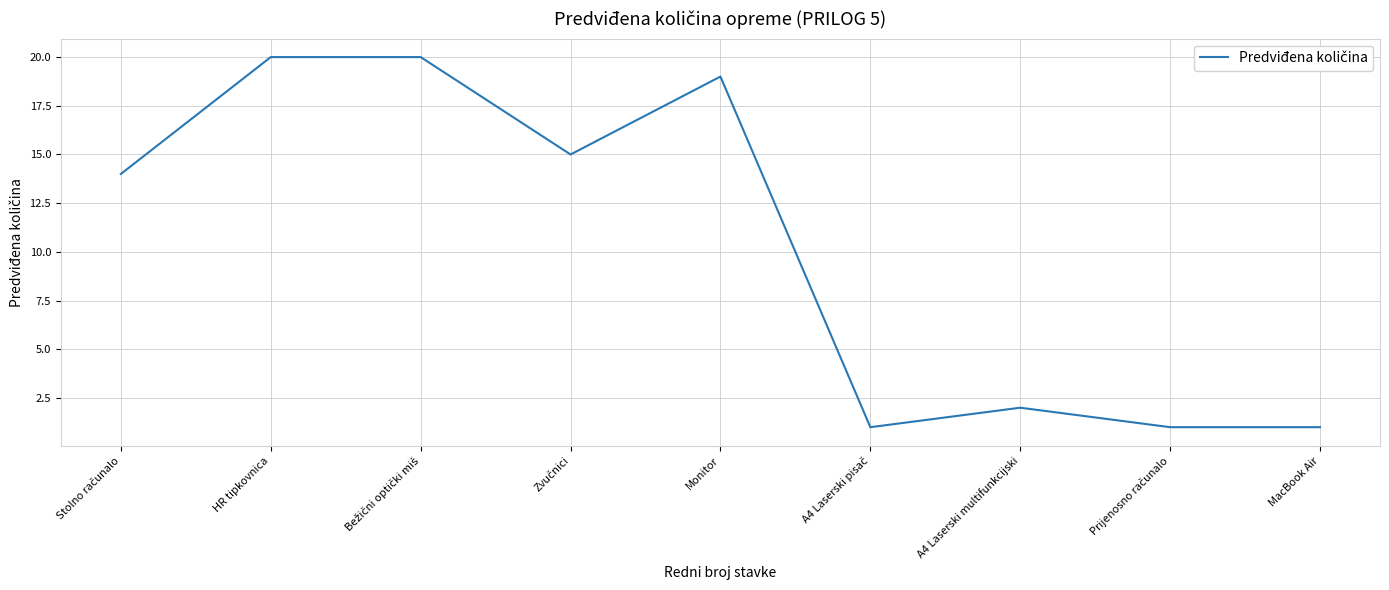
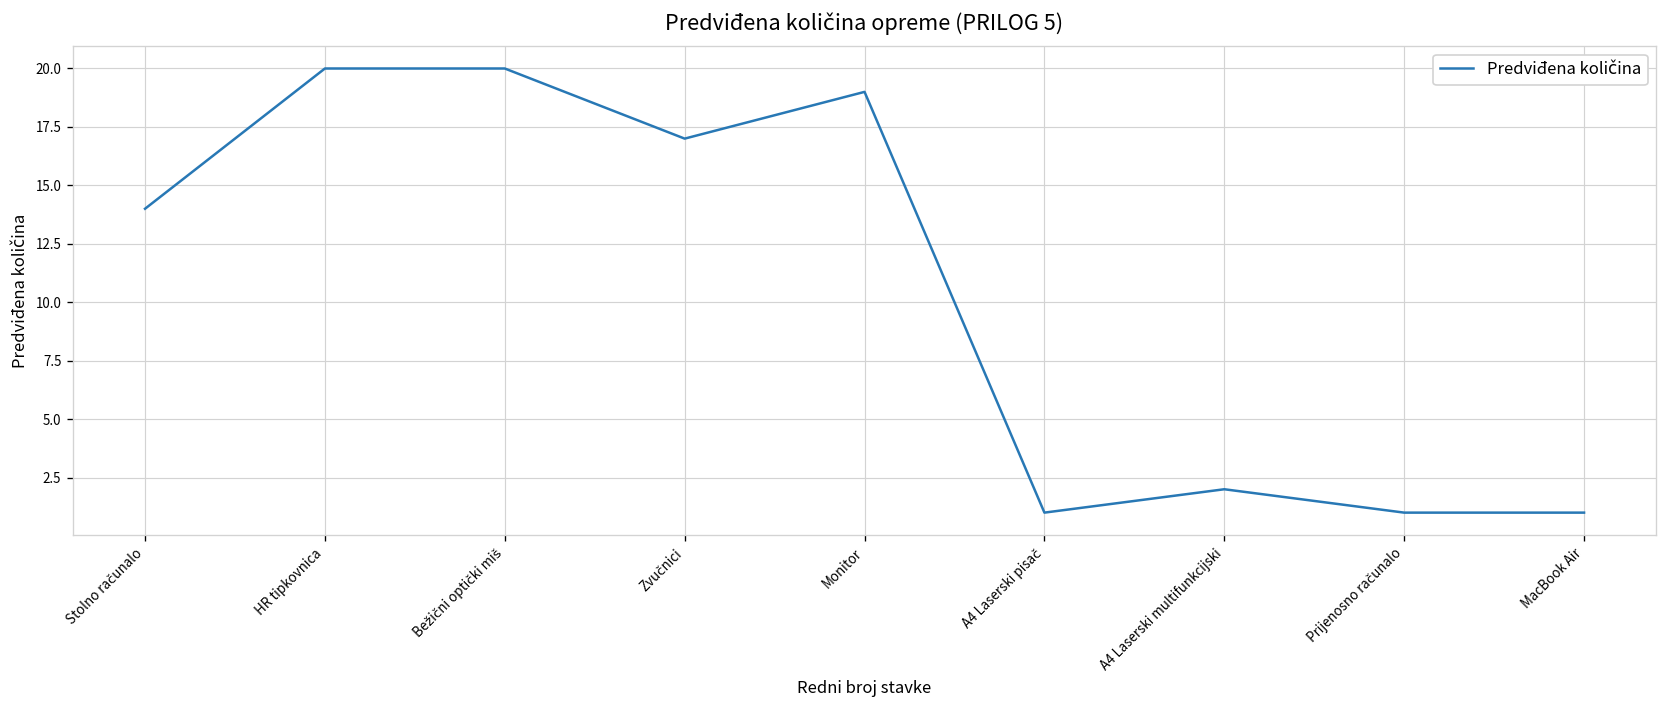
  {
    "Stolno računalo": 14,
    "HR tipkovnica": 20,
    "Bežični optički miš": 20,
-   "Zvučnici": 15,
+   "Zvučnici": 17,
    "Monitor": 19,
    "A4 Laserski pisač": 1,
    "A4 Laserski multifunkcijski": 2,
    "Prijenosno računalo": 1,
    "MacBook Air": 1
  }
